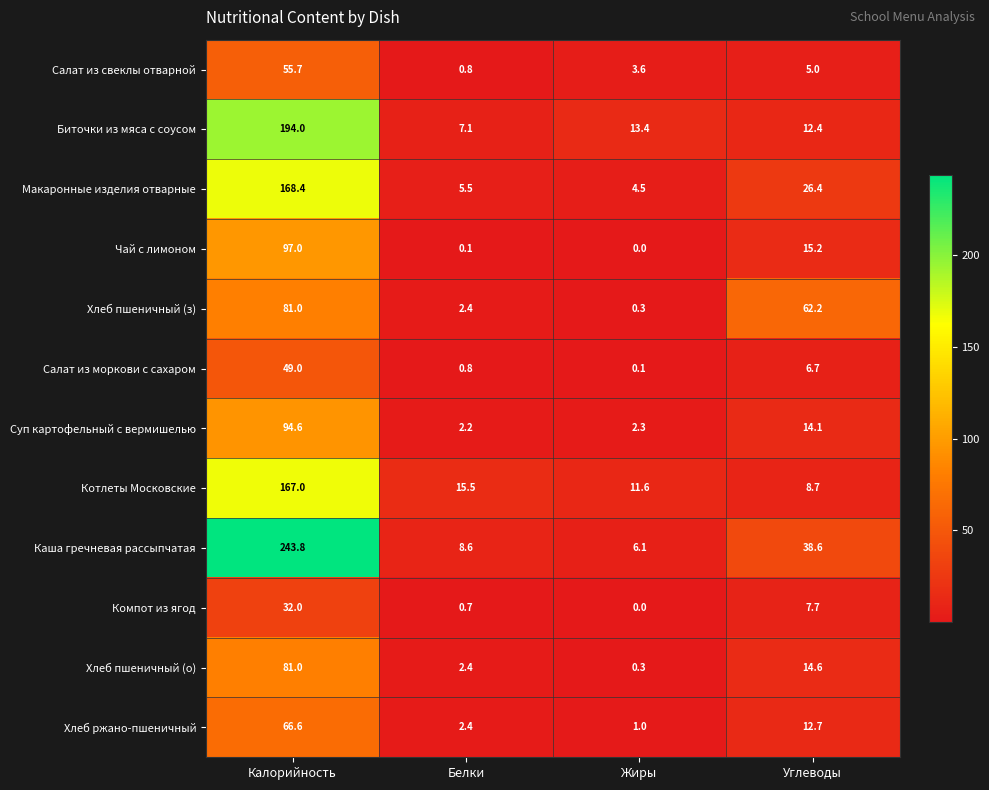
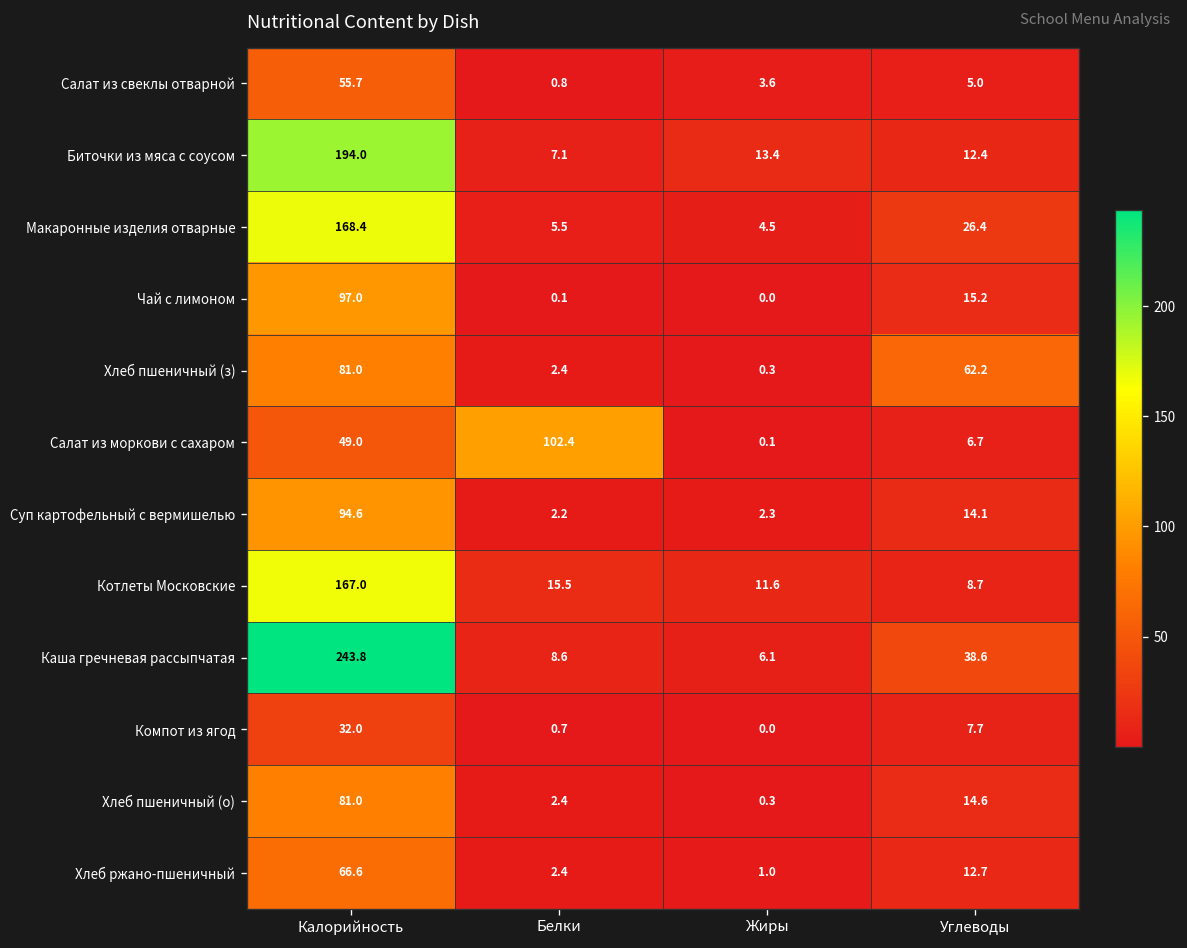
  {
    "Салат из свеклы отварной": {
      "Калорийность": 55.7,
      "Белки": 0.8,
      "Жиры": 3.6,
      "Углеводы": 5.0
    },
    "Биточки из мяса с соусом": {
      "Калорийность": 194.0,
      "Белки": 7.1,
      "Жиры": 13.4,
      "Углеводы": 12.4
    },
    "Макаронные изделия отварные": {
      "Калорийность": 168.4,
      "Белки": 5.5,
      "Жиры": 4.5,
      "Углеводы": 26.4
    },
    "Чай с лимоном": {
      "Калорийность": 97.0,
      "Белки": 0.1,
      "Жиры": 0.0,
      "Углеводы": 15.2
    },
    "Хлеб пшеничный (з)": {
      "Калорийность": 81.0,
      "Белки": 2.4,
      "Жиры": 0.3,
      "Углеводы": 62.2
    },
    "Салат из моркови с сахаром": {
      "Калорийность": 49.0,
-     "Белки": 0.8,
+     "Белки": 102.4,
      "Жиры": 0.1,
      "Углеводы": 6.7
    },
    "Суп картофельный с вермишелью": {
      "Калорийность": 94.6,
      "Белки": 2.2,
      "Жиры": 2.3,
      "Углеводы": 14.1
    },
    "Котлеты Московские": {
      "Калорийность": 167.0,
      "Белки": 15.5,
      "Жиры": 11.6,
      "Углеводы": 8.7
    },
    "Каша гречневая рассыпчатая": {
      "Калорийность": 243.8,
      "Белки": 8.6,
      "Жиры": 6.1,
      "Углеводы": 38.6
    },
    "Компот из ягод": {
      "Калорийность": 32.0,
      "Белки": 0.7,
      "Жиры": 0.0,
      "Углеводы": 7.7
    },
    "Хлеб пшеничный (о)": {
      "Калорийность": 81.0,
      "Белки": 2.4,
      "Жиры": 0.3,
      "Углеводы": 14.6
    },
    "Хлеб ржано-пшеничный": {
      "Калорийность": 66.6,
      "Белки": 2.4,
      "Жиры": 1.0,
      "Углеводы": 12.7
    }
  }
